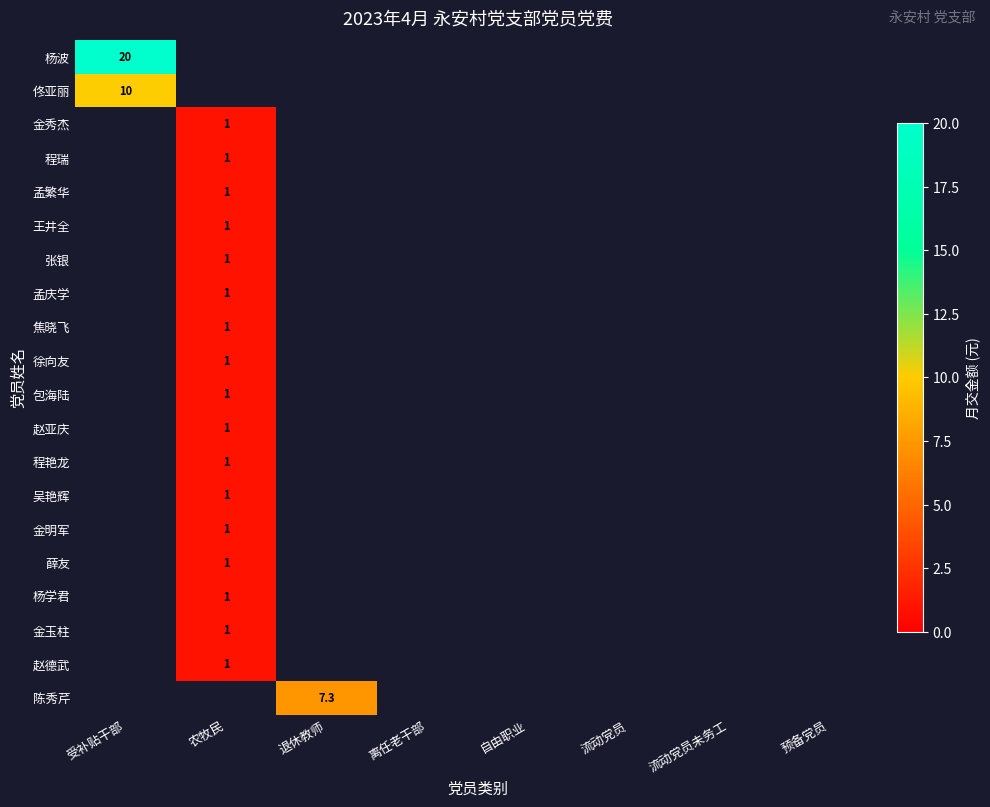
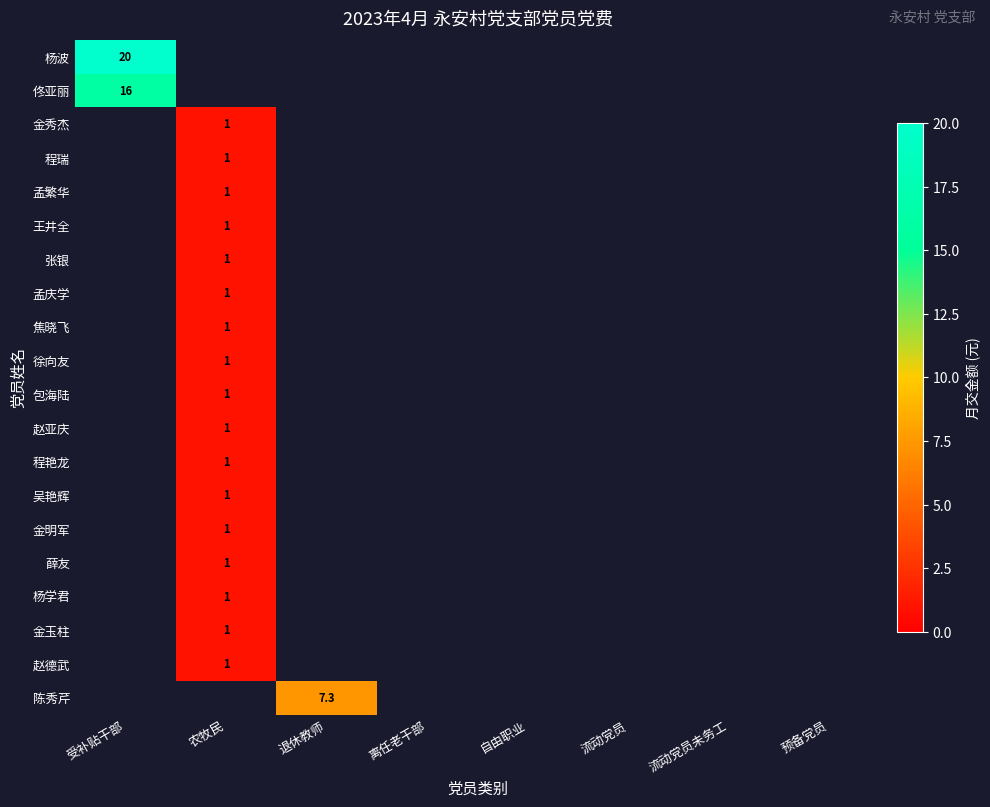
  {
    "杨波": {
      "受补贴干部": 20
    },
    "佟亚丽": {
-     "受补贴干部": 10
+     "受补贴干部": 16
    },
    "金秀杰": {
      "农牧民": 1
    },
    "程瑞": {
      "农牧民": 1
    },
    "孟繁华": {
      "农牧民": 1
    },
    "王井全": {
      "农牧民": 1
    },
    "张银": {
      "农牧民": 1
    },
    "孟庆学": {
      "农牧民": 1
    },
    "焦晓飞": {
      "农牧民": 1
    },
    "徐向友": {
      "农牧民": 1
    },
    "包海陆": {
      "农牧民": 1
    },
    "赵亚庆": {
      "农牧民": 1
    },
    "程艳龙": {
      "农牧民": 1
    },
    "吴艳辉": {
      "农牧民": 1
    },
    "金明军": {
      "农牧民": 1
    },
    "薛友": {
      "农牧民": 1
    },
    "杨学君": {
      "农牧民": 1
    },
    "金玉柱": {
      "农牧民": 1
    },
    "赵德武": {
      "农牧民": 1
    },
    "陈秀芹": {
      "退休教师": 7.3
    }
  }
